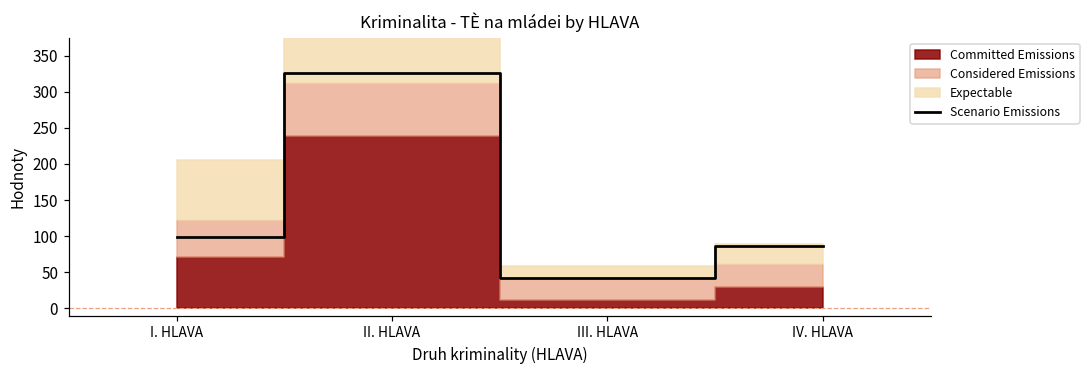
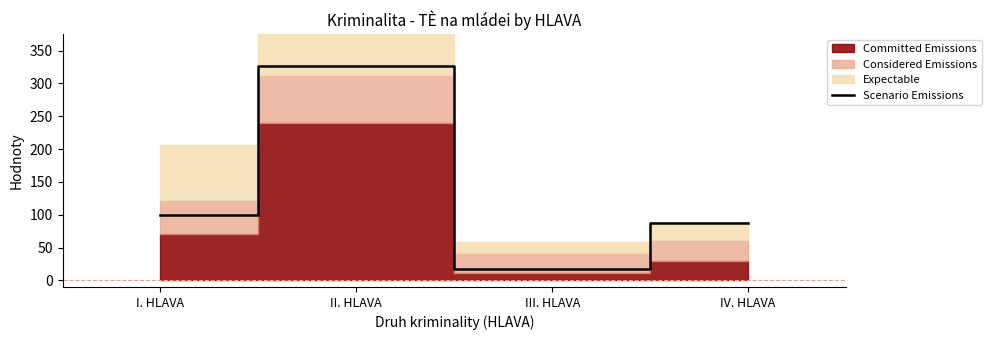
  {
    "Scenario Emissions": {
      "I. HLAVA": 100,
      "II. HLAVA": 330,
-     "III. HLAVA": 40
+     "III. HLAVA": 20
    }
  }
